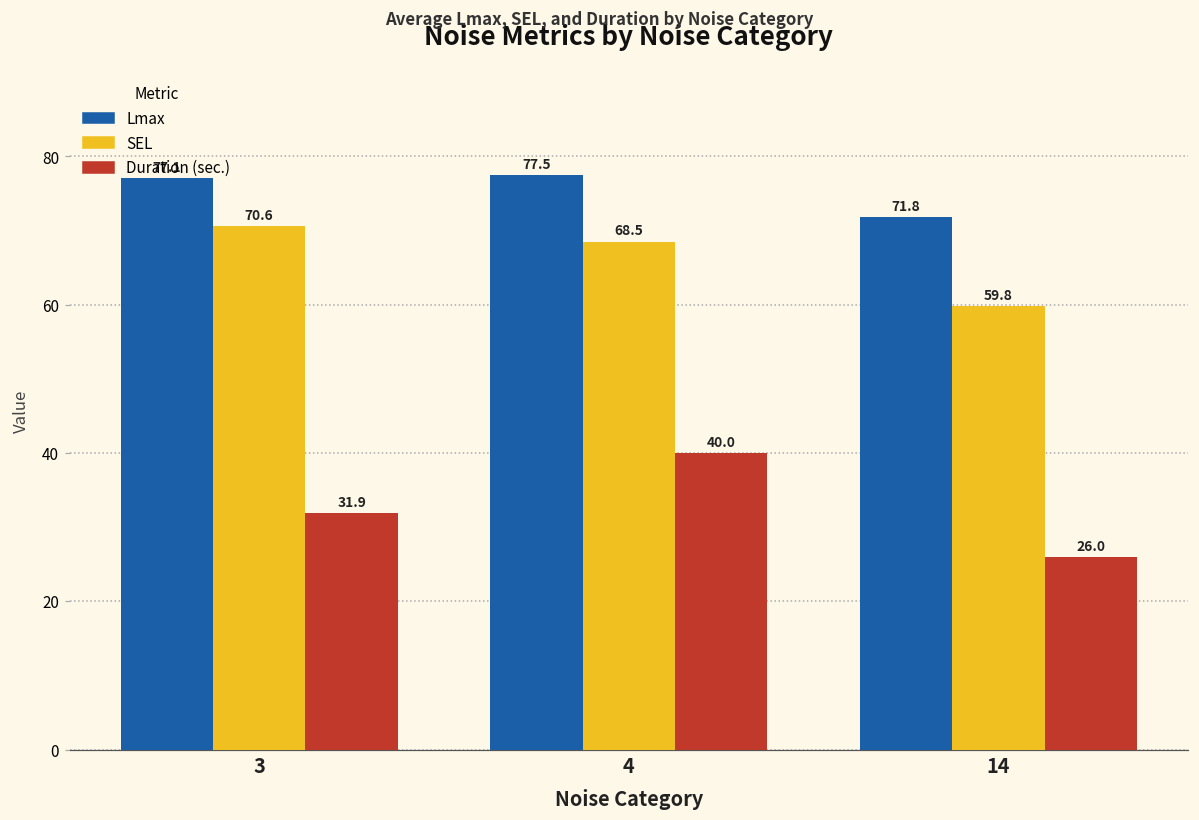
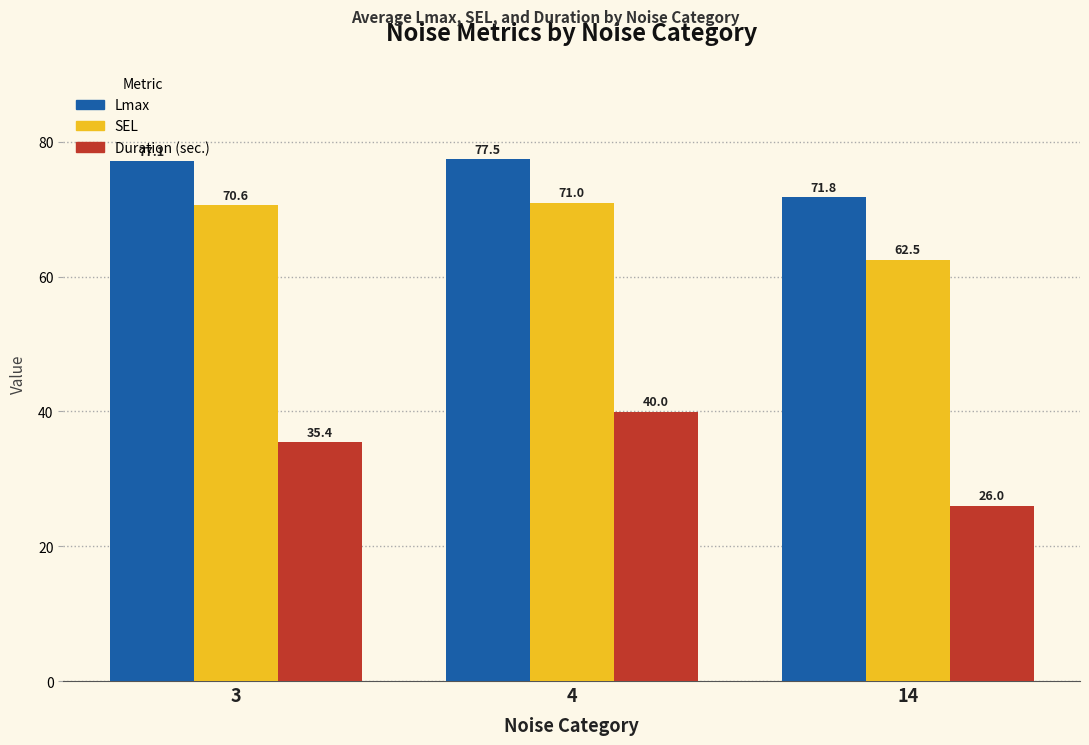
  {
    "Lmax": {
      "3": 77.1,
      "4": 77.5,
      "14": 71.8
    },
    "SEL": {
      "3": 70.6,
-     "4": 68.5,
-     "14": 59.8
+     "4": 71.0,
+     "14": 62.5
    },
    "Duration (sec.)": {
-     "3": 31.9,
+     "3": 35.4,
      "4": 40.0,
      "14": 26.0
    }
  }
